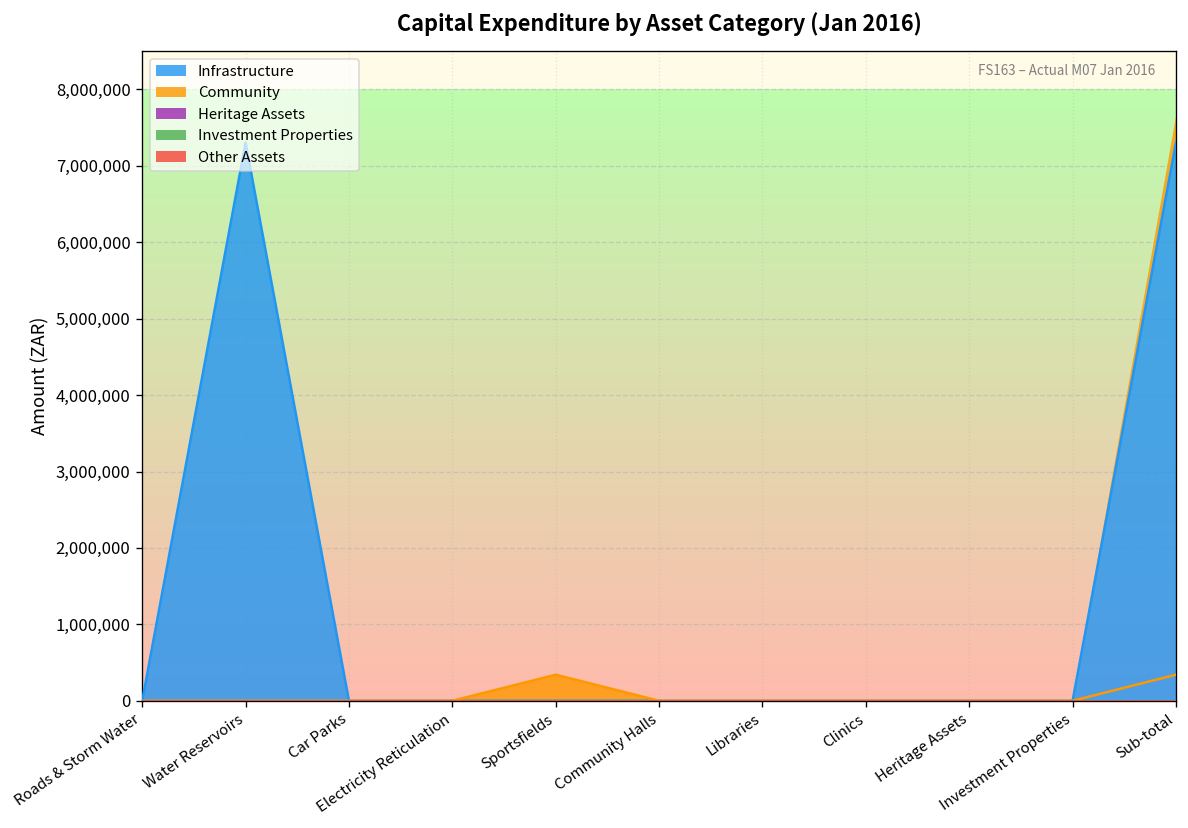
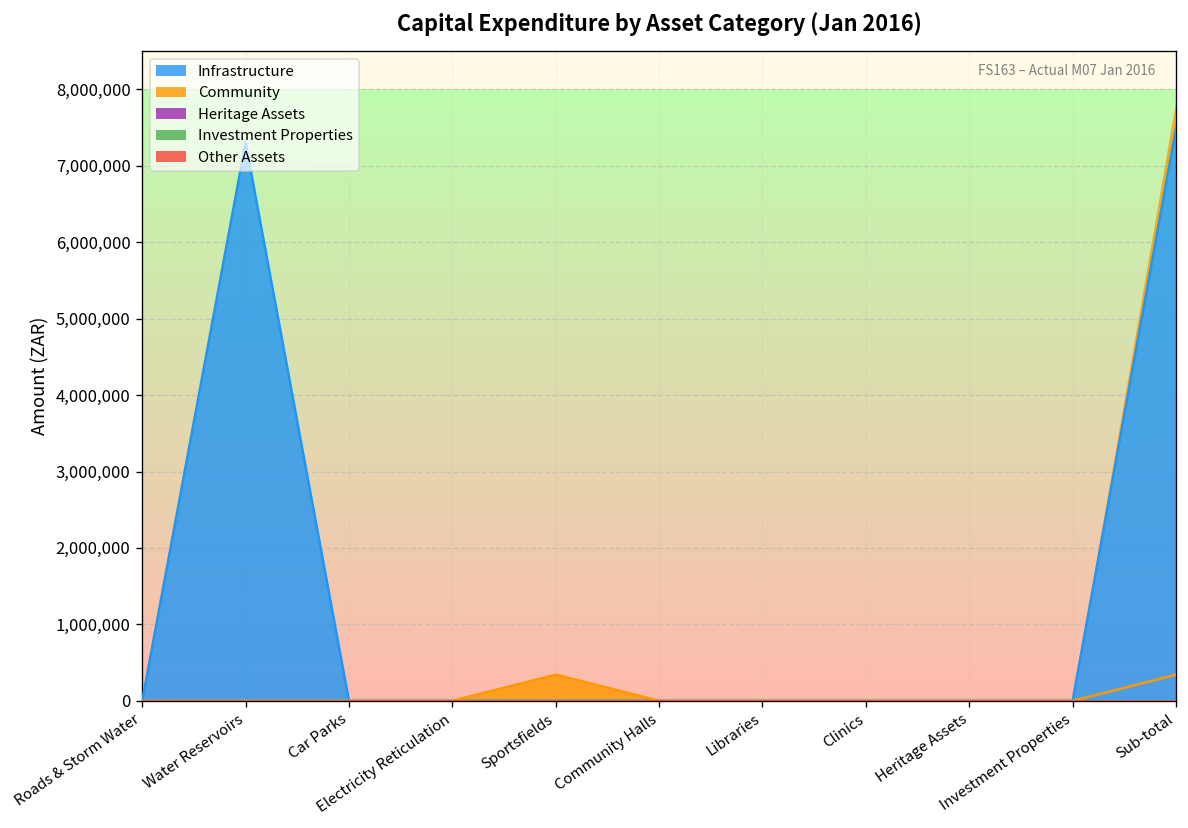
  {
    "Infrastructure": {
-     "Sub-total": "7,300,000"
+     "Sub-total": "7,500,000"
    }
  }
